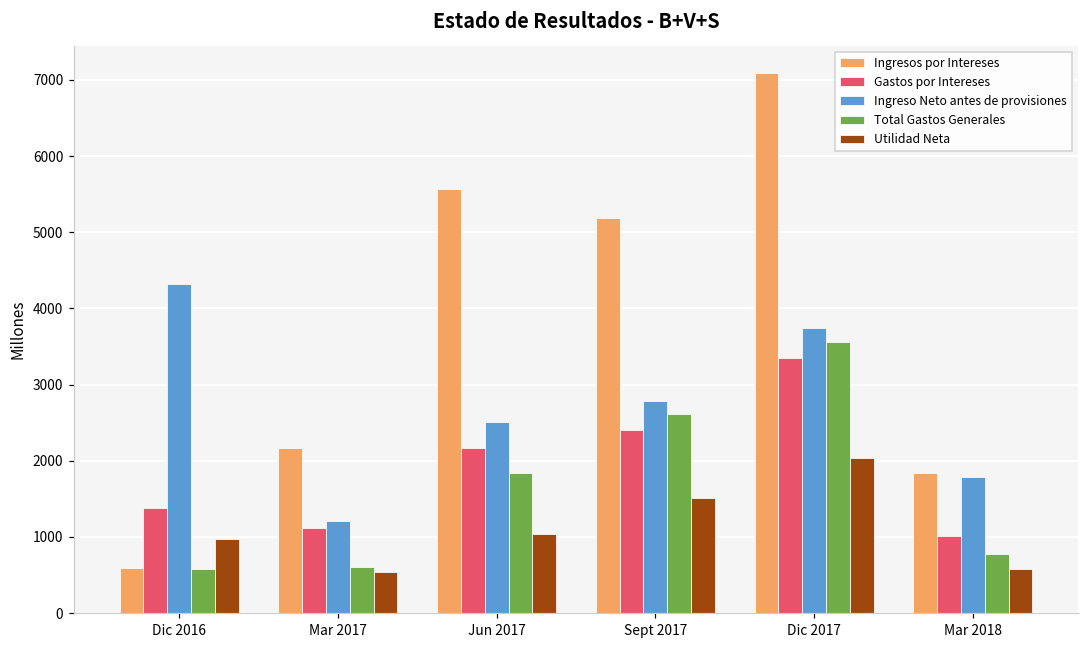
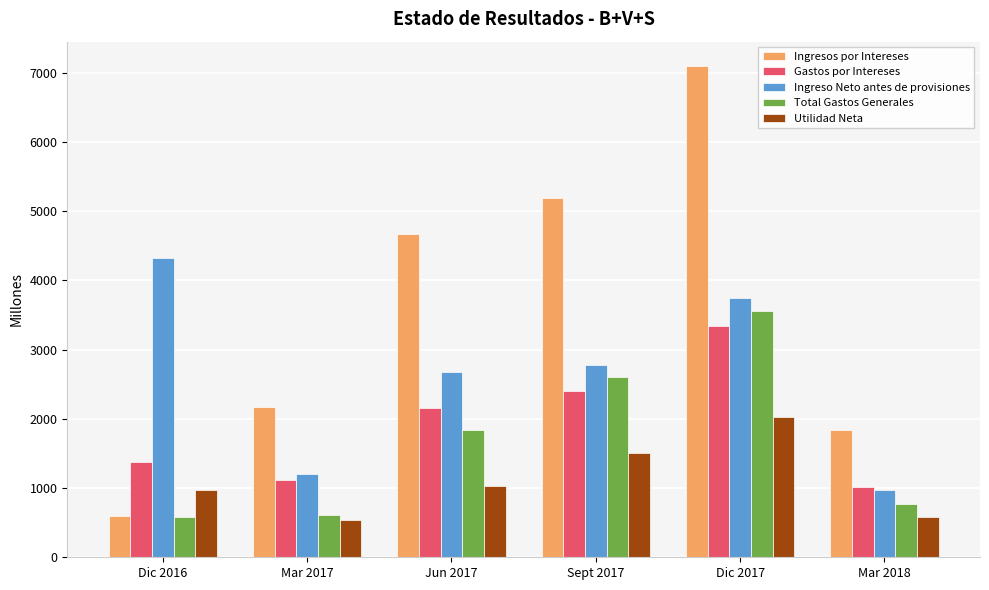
  {
    "Ingresos por Intereses": {
      "Dic 2016": 600,
      "Mar 2017": 2200,
-     "Jun 2017": 5600,
+     "Jun 2017": 4700,
      "Sept 2017": 5200,
      "Dic 2017": 7100,
      "Mar 2018": 1800
    },
    "Gastos por Intereses": {
      "Dic 2016": 1400,
      "Mar 2017": 1100,
      "Jun 2017": 2200,
      "Sept 2017": 2400,
      "Dic 2017": 3300,
      "Mar 2018": 1000
    },
    "Ingreso Neto antes de provisiones": {
      "Dic 2016": 4300,
      "Mar 2017": 1200,
-     "Jun 2017": 2500,
+     "Jun 2017": 2700,
      "Sept 2017": 2800,
      "Dic 2017": 3700,
-     "Mar 2018": 1800
+     "Mar 2018": 1000
    },
    "Total Gastos Generales": {
      "Dic 2016": 600,
      "Mar 2017": 600,
      "Jun 2017": 1800,
      "Sept 2017": 2600,
      "Dic 2017": 3600,
      "Mar 2018": 800
    },
    "Utilidad Neta": {
      "Dic 2016": 1000,
      "Mar 2017": 500,
      "Jun 2017": 1000,
      "Sept 2017": 1500,
      "Dic 2017": 2000,
      "Mar 2018": 600
    }
  }
